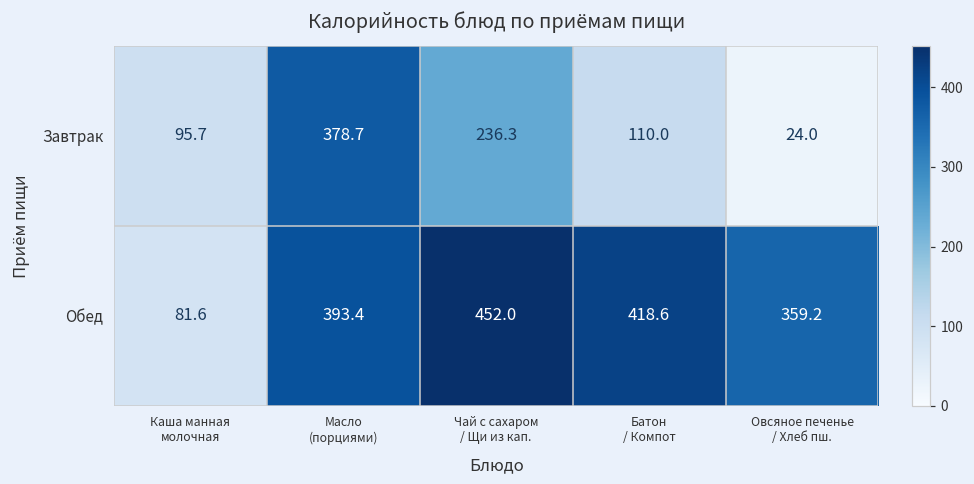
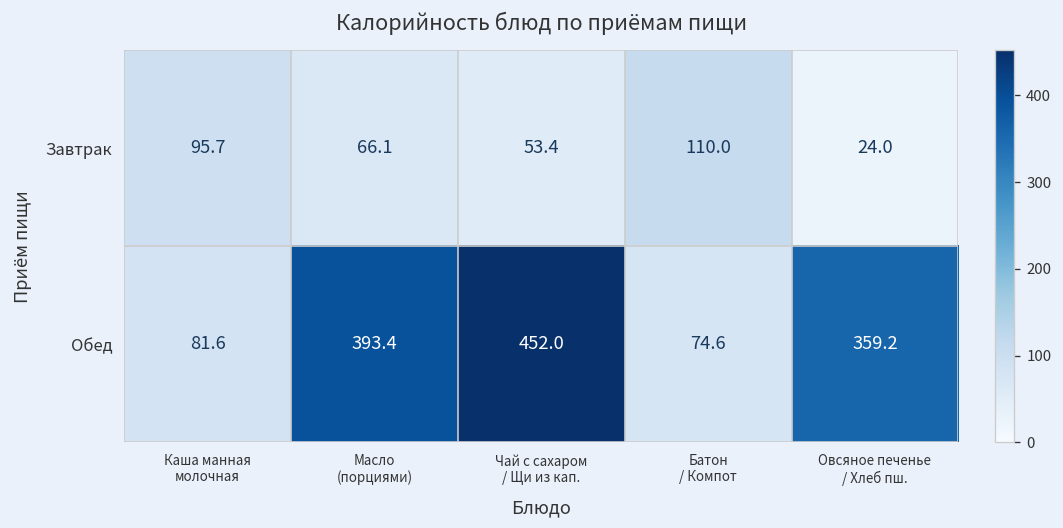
  {
    "Завтрак": {
      "Каша манная молочная": 95.7,
-     "Масло (порциями)": 378.7,
-     "Чай с сахаром / Щи из кап.": 236.3,
+     "Масло (порциями)": 66.1,
+     "Чай с сахаром / Щи из кап.": 53.4,
      "Батон / Компот": 110.0,
      "Овсяное печенье / Хлеб пш.": 24.0
    },
    "Обед": {
      "Каша манная молочная": 81.6,
      "Масло (порциями)": 393.4,
      "Чай с сахаром / Щи из кап.": 452.0,
-     "Батон / Компот": 418.6,
+     "Батон / Компот": 74.6,
      "Овсяное печенье / Хлеб пш.": 359.2
    }
  }
